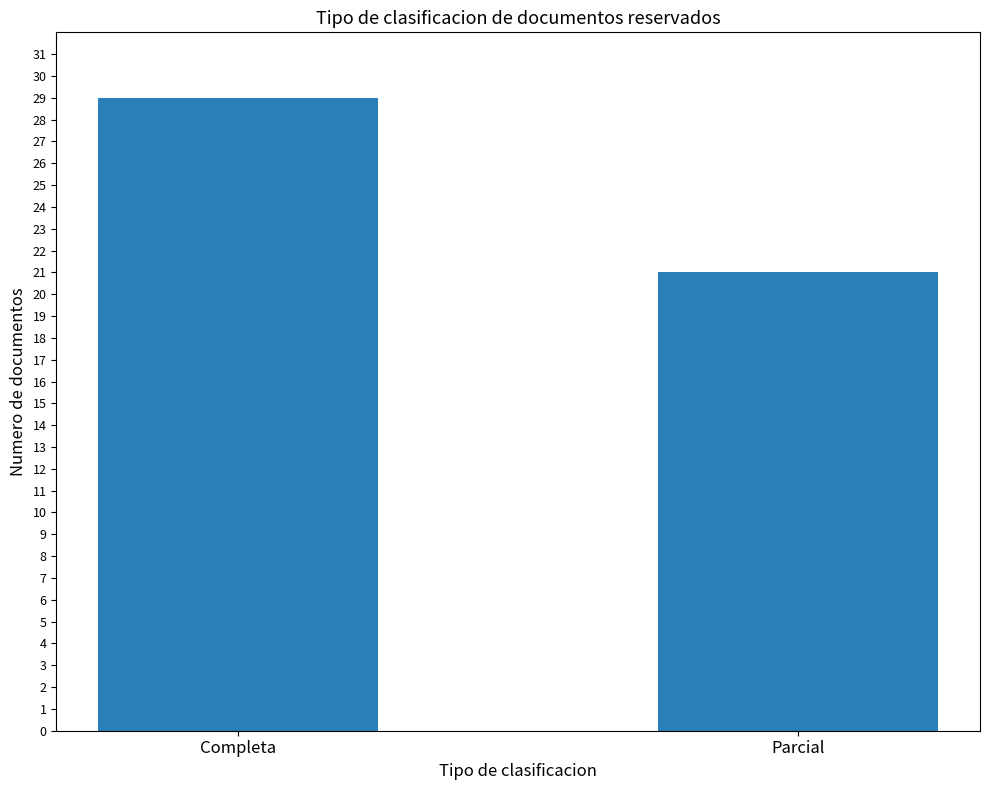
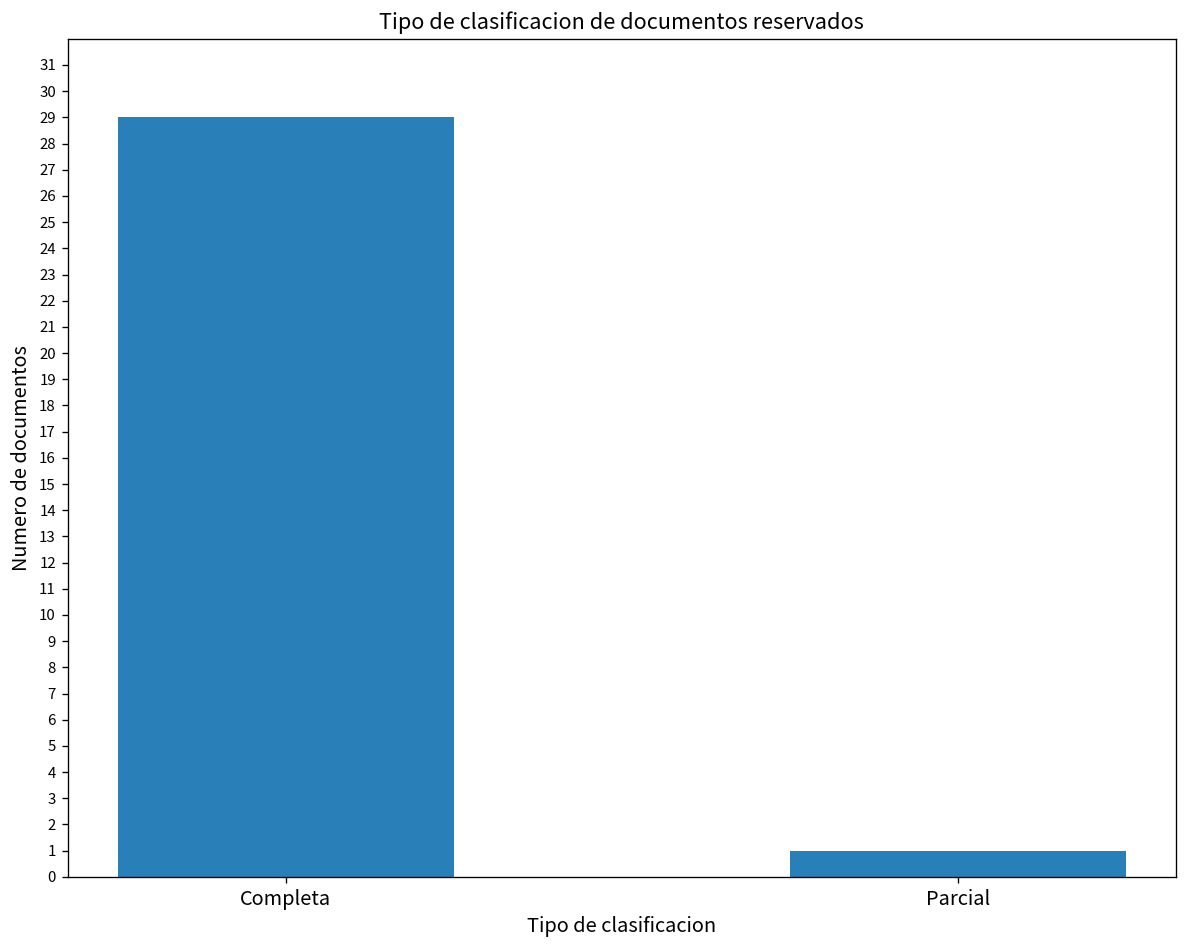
  {
    "Completa": 29,
-   "Parcial": 21
+   "Parcial": 1
  }
